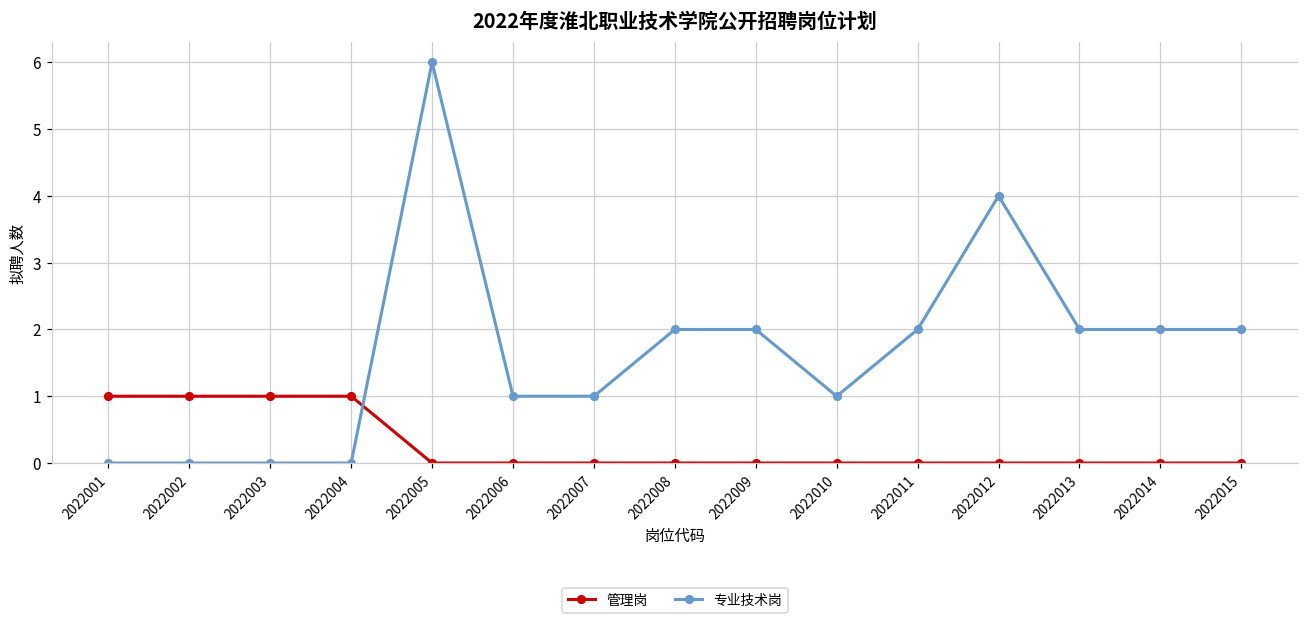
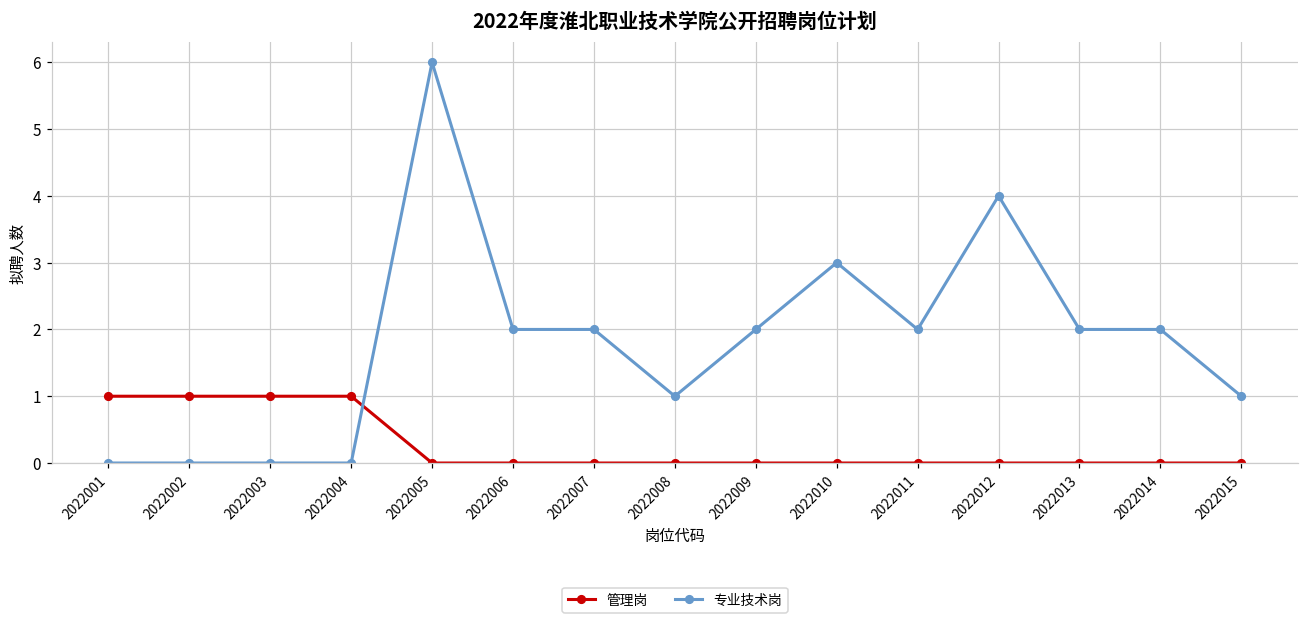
  {
    "管理岗": {
      "2022001": 1,
      "2022002": 1,
      "2022003": 1,
      "2022004": 1,
      "2022005": 0,
      "2022006": 0,
      "2022007": 0,
      "2022008": 0,
      "2022009": 0,
      "2022010": 0,
      "2022011": 0,
      "2022012": 0,
      "2022013": 0,
      "2022014": 0,
      "2022015": 0
    },
    "专业技术岗": {
      "2022001": 0,
      "2022002": 0,
      "2022003": 0,
      "2022004": 0,
      "2022005": 6,
-     "2022006": 1,
-     "2022007": 1,
-     "2022008": 2,
+     "2022006": 2,
+     "2022007": 2,
+     "2022008": 1,
      "2022009": 2,
-     "2022010": 1,
+     "2022010": 3,
      "2022011": 2,
      "2022012": 4,
      "2022013": 2,
      "2022014": 2,
-     "2022015": 2
+     "2022015": 1
    }
  }
